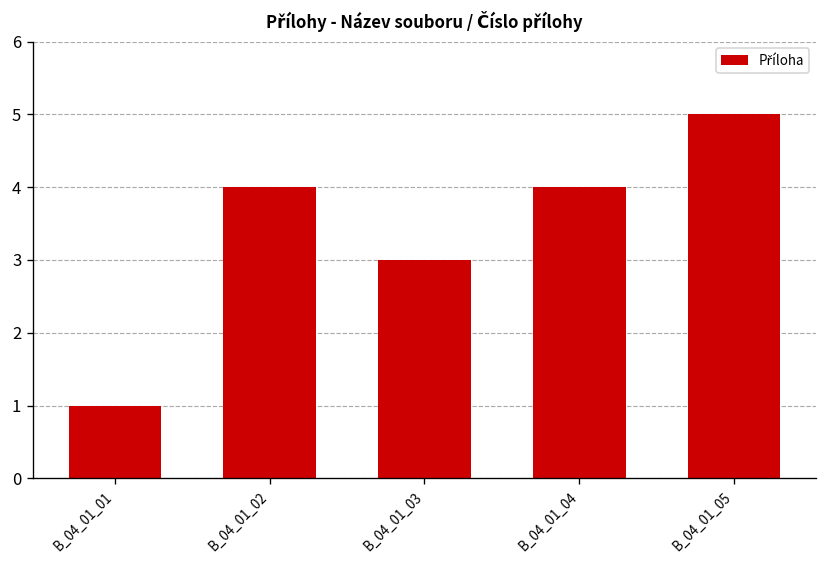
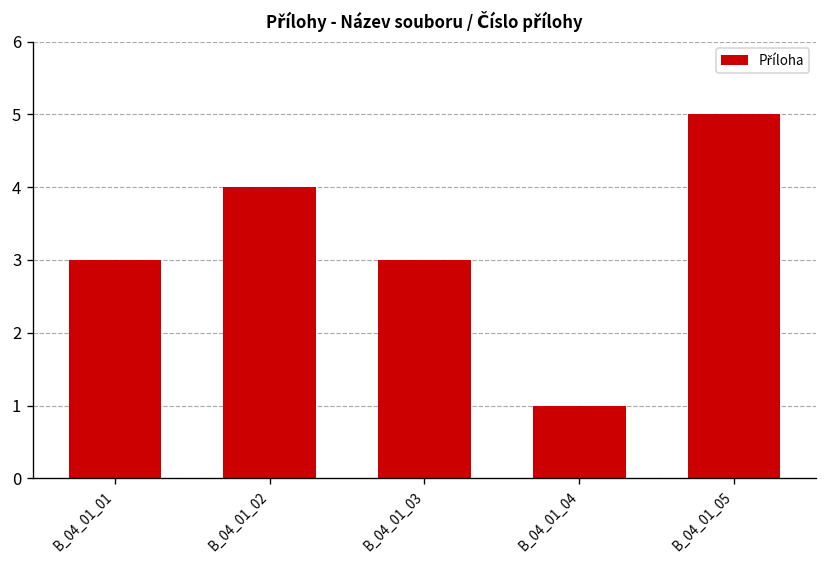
  {
-   "B_04_01_01": 1,
+   "B_04_01_01": 3,
    "B_04_01_02": 4,
    "B_04_01_03": 3,
-   "B_04_01_04": 4,
+   "B_04_01_04": 1,
    "B_04_01_05": 5
  }
